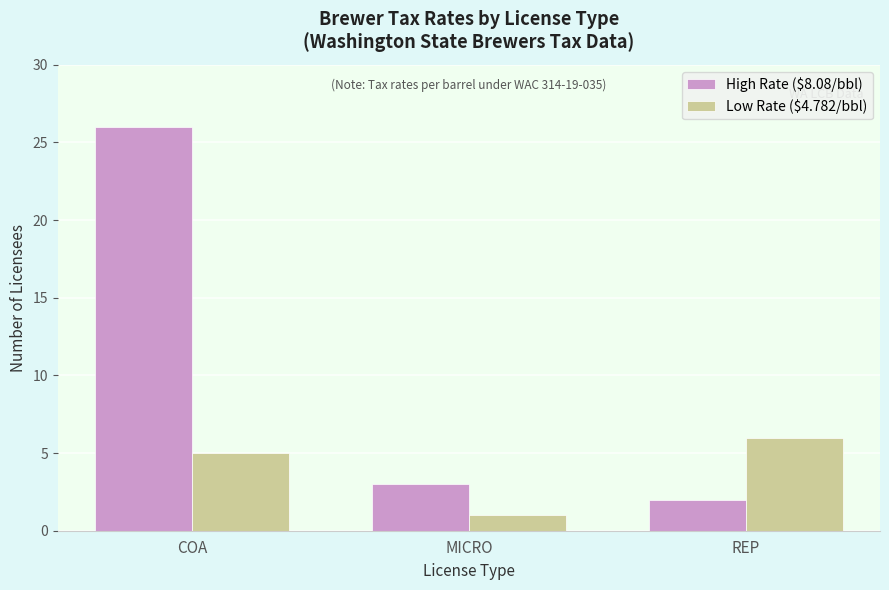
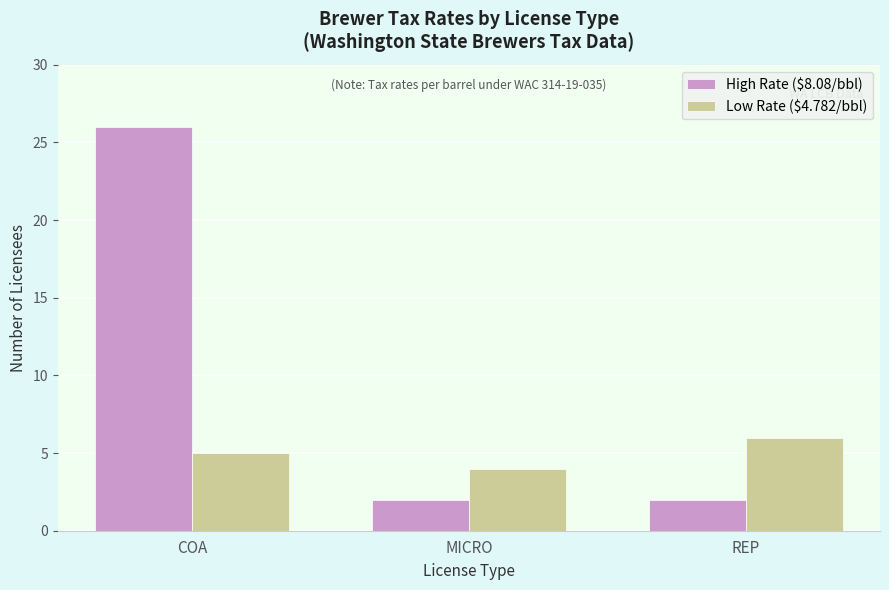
  {
    "High Rate ($8.08/bbl)": {
      "COA": 26,
-     "MICRO": 3,
+     "MICRO": 2,
      "REP": 2
    },
    "Low Rate ($4.782/bbl)": {
      "COA": 5,
-     "MICRO": 1,
+     "MICRO": 4,
      "REP": 6
    }
  }
